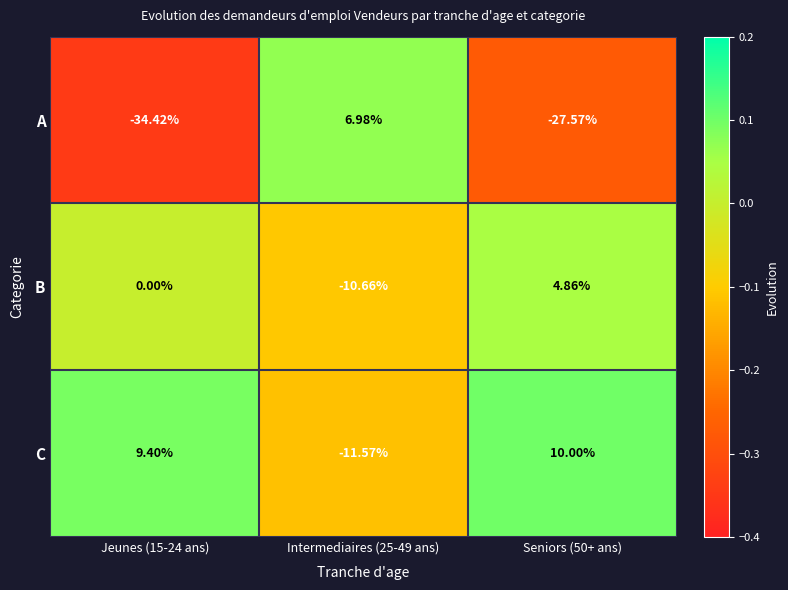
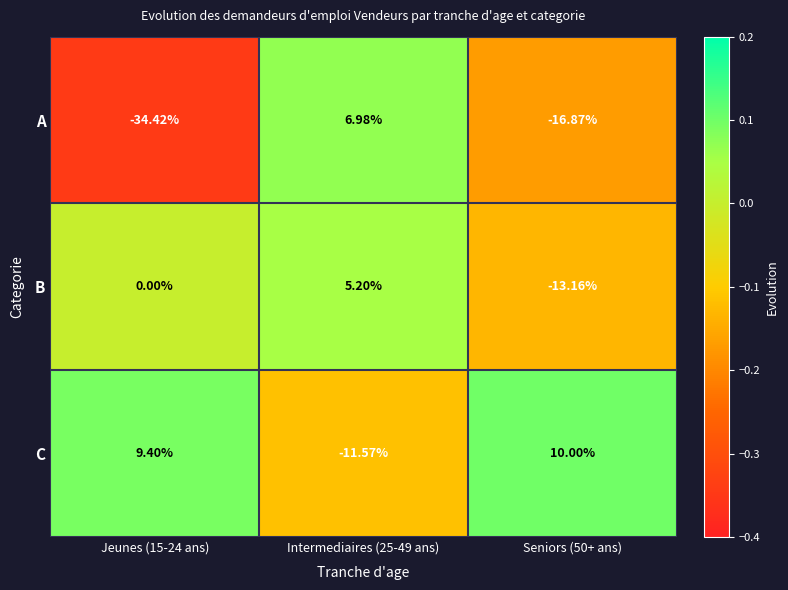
  {
    "A": {
      "Jeunes (15-24 ans)": "-34.42%",
      "Intermediaires (25-49 ans)": "6.98%",
-     "Seniors (50+ ans)": "-27.57%"
+     "Seniors (50+ ans)": "-16.87%"
    },
    "B": {
      "Jeunes (15-24 ans)": "0.00%",
-     "Intermediaires (25-49 ans)": "-10.66%",
-     "Seniors (50+ ans)": "4.86%"
+     "Intermediaires (25-49 ans)": "5.20%",
+     "Seniors (50+ ans)": "-13.16%"
    },
    "C": {
      "Jeunes (15-24 ans)": "9.40%",
      "Intermediaires (25-49 ans)": "-11.57%",
      "Seniors (50+ ans)": "10.00%"
    }
  }
